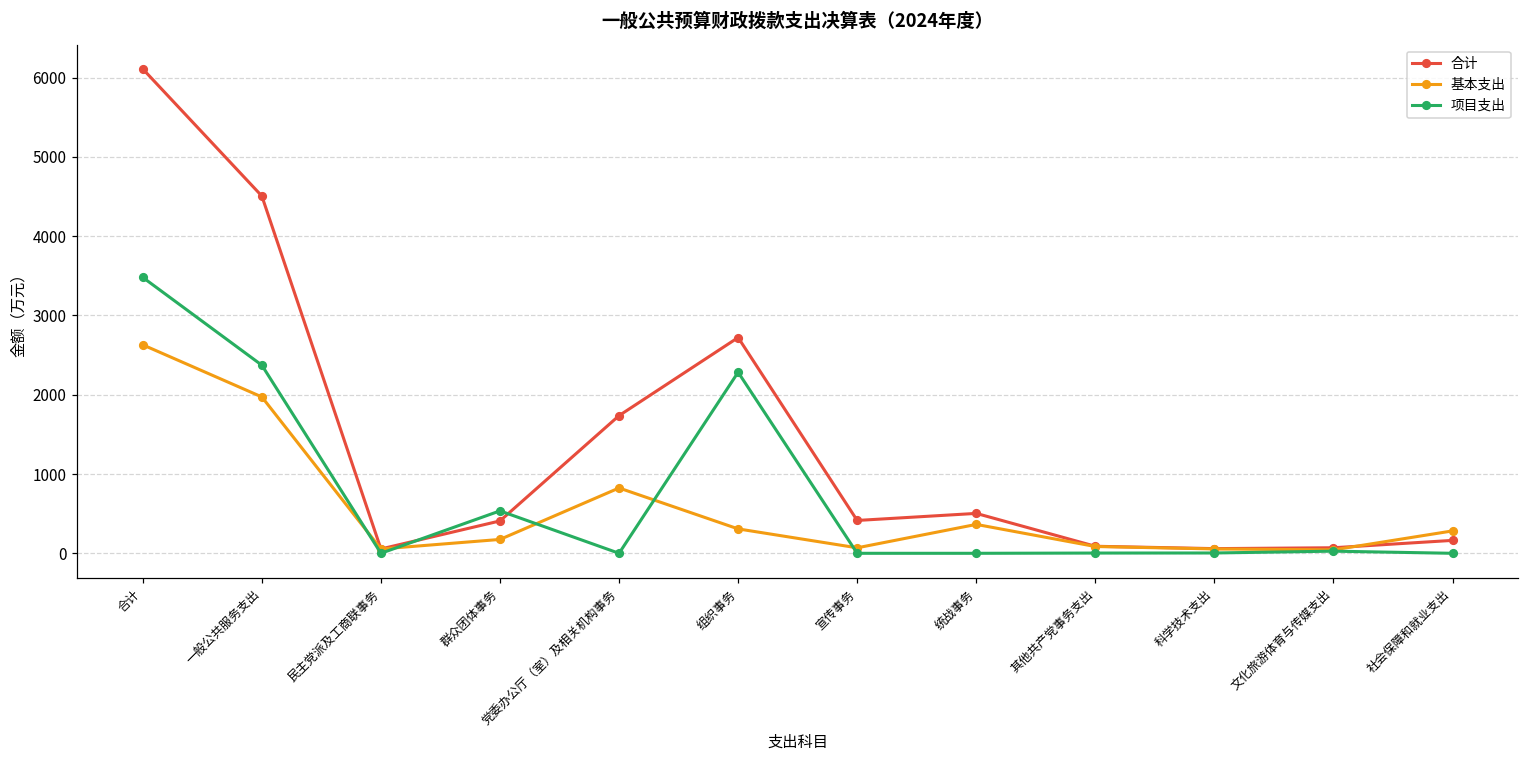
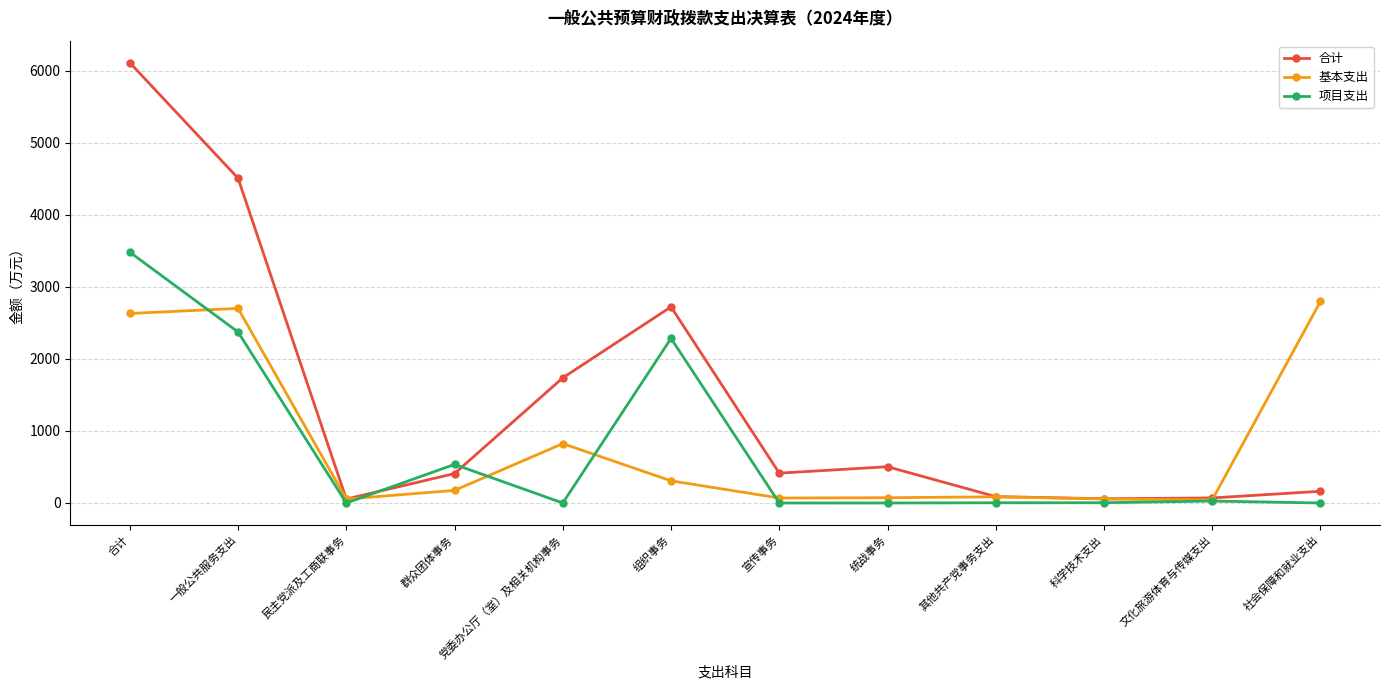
  {
    "合计": {
      "合计": 6100,
      "一般公共服务支出": 4500,
      "群众团体事务": 400,
      "党委办公厅（室）及相关机构事务": 1700,
      "组织事务": 2700,
      "宣传事务": 400,
      "统战事务": 500,
      "社会保障和就业支出": 200
    },
    "基本支出": {
      "合计": 2600,
-     "一般公共服务支出": 2000,
+     "一般公共服务支出": 2700,
      "群众团体事务": 200,
      "党委办公厅（室）及相关机构事务": 800,
      "组织事务": 300,
      "宣传事务": 100,
-     "统战事务": 400,
-     "社会保障和就业支出": 300
+     "统战事务": 100,
+     "社会保障和就业支出": 2800
    },
    "项目支出": {
      "合计": 3500,
      "一般公共服务支出": 2400,
      "民主党派及工商联事务": 0,
      "群众团体事务": 500,
      "党委办公厅（室）及相关机构事务": 0,
      "组织事务": 2300,
      "宣传事务": 0,
      "统战事务": 0,
      "其他共产党事务支出": 0,
      "科学技术支出": 0,
      "社会保障和就业支出": 0
    }
  }
